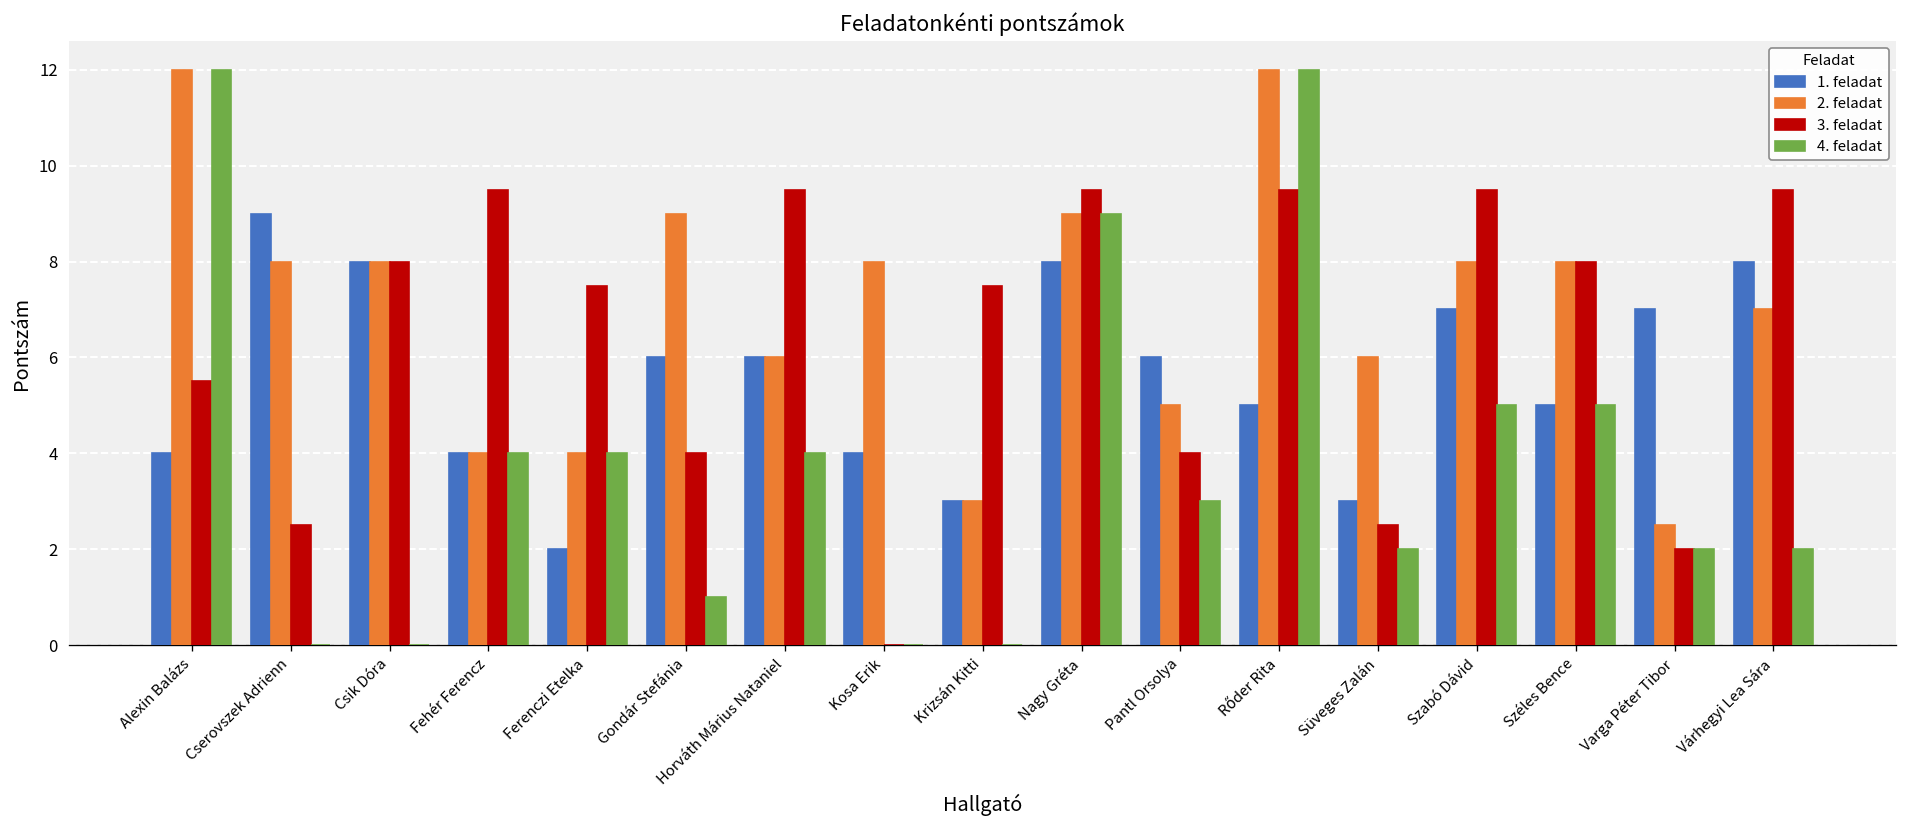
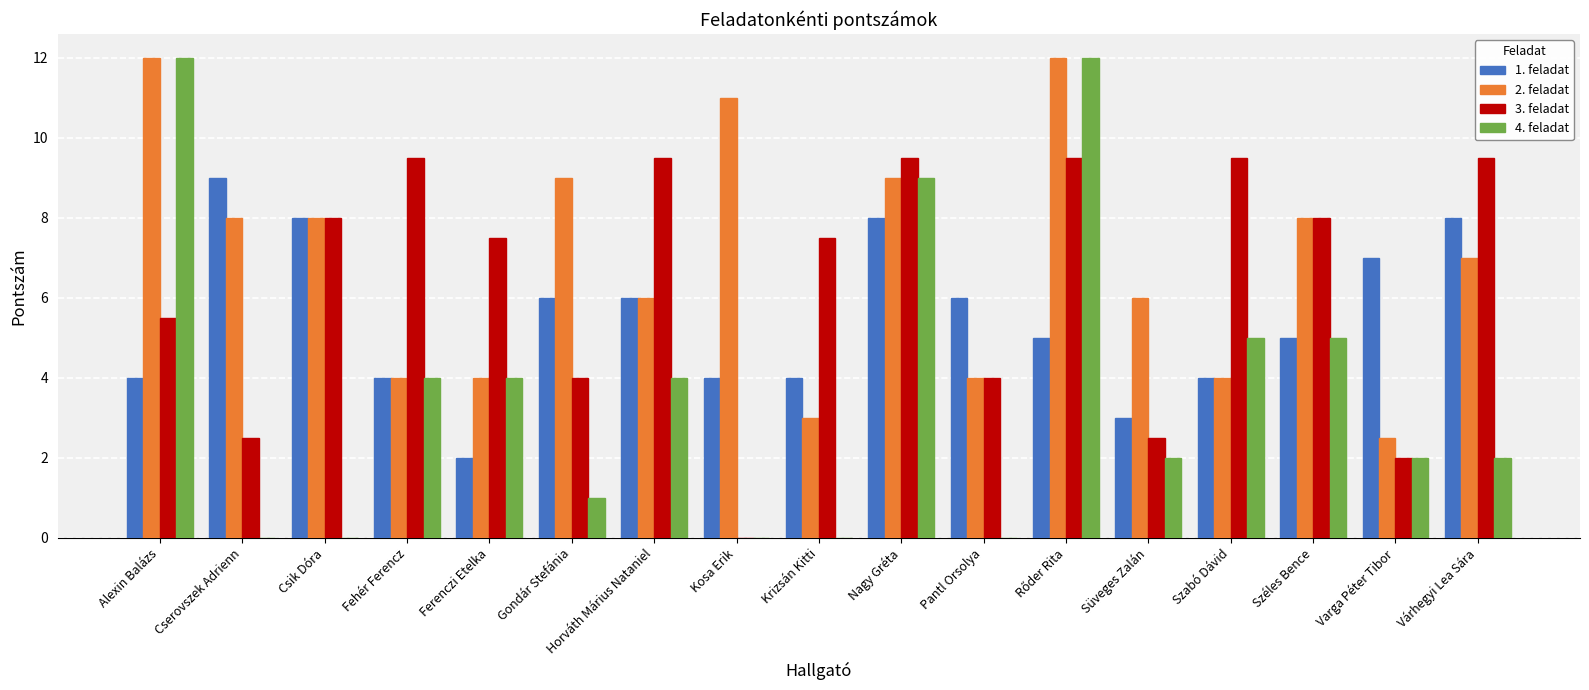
  {
    "1. feladat": {
      "Alexin Balázs": 4,
      "Cserovszek Adrienn": 9,
      "Csik Dóra": 8,
      "Fehér Ferencz": 4,
      "Ferenczi Etelka": 2,
      "Gondár Stefánia": 6,
      "Horváth Márius Nataniel": 6,
      "Kosa Erik": 4,
-     "Krizsán Kitti": 3,
+     "Krizsán Kitti": 4,
      "Nagy Gréta": 8,
      "Pantl Orsolya": 6,
      "Rőder Rita": 5,
      "Süveges Zalán": 3,
-     "Szabó Dávid": 7,
+     "Szabó Dávid": 4,
      "Széles Bence": 5,
      "Varga Péter Tibor": 7,
      "Várhegyi Lea Sára": 8
    },
    "2. feladat": {
      "Alexin Balázs": 12,
      "Cserovszek Adrienn": 8,
      "Csik Dóra": 8,
      "Fehér Ferencz": 4,
      "Ferenczi Etelka": 4,
      "Gondár Stefánia": 9,
      "Horváth Márius Nataniel": 6,
-     "Kosa Erik": 8,
+     "Kosa Erik": 11,
      "Krizsán Kitti": 3,
      "Nagy Gréta": 9,
-     "Pantl Orsolya": 5,
+     "Pantl Orsolya": 4,
      "Rőder Rita": 12,
      "Süveges Zalán": 6,
-     "Szabó Dávid": 8,
+     "Szabó Dávid": 4,
      "Széles Bence": 8,
      "Varga Péter Tibor": 2.5,
      "Várhegyi Lea Sára": 7
    },
    "3. feladat": {
      "Alexin Balázs": 5.5,
      "Cserovszek Adrienn": 2.5,
      "Csik Dóra": 8,
      "Fehér Ferencz": 9.5,
      "Ferenczi Etelka": 7.5,
      "Gondár Stefánia": 4,
      "Horváth Márius Nataniel": 9.5,
      "Kosa Erik": 0,
      "Krizsán Kitti": 7.5,
      "Nagy Gréta": 9.5,
      "Pantl Orsolya": 4,
      "Rőder Rita": 9.5,
      "Süveges Zalán": 2.5,
      "Szabó Dávid": 9.5,
      "Széles Bence": 8,
      "Varga Péter Tibor": 2,
      "Várhegyi Lea Sára": 9.5
    },
    "4. feladat": {
      "Alexin Balázs": 12,
      "Cserovszek Adrienn": 0,
      "Csik Dóra": 0,
      "Fehér Ferencz": 4,
      "Ferenczi Etelka": 4,
      "Gondár Stefánia": 1,
      "Horváth Márius Nataniel": 4,
      "Kosa Erik": 0,
      "Krizsán Kitti": 0,
      "Nagy Gréta": 9,
-     "Pantl Orsolya": 3,
+     "Pantl Orsolya": 0,
      "Rőder Rita": 12,
      "Süveges Zalán": 2,
      "Szabó Dávid": 5,
      "Széles Bence": 5,
      "Varga Péter Tibor": 2,
      "Várhegyi Lea Sára": 2
    }
  }
